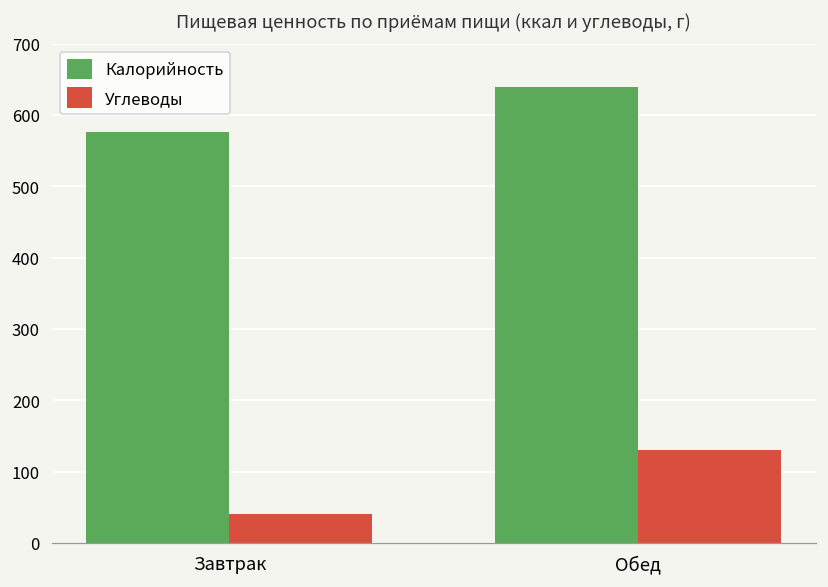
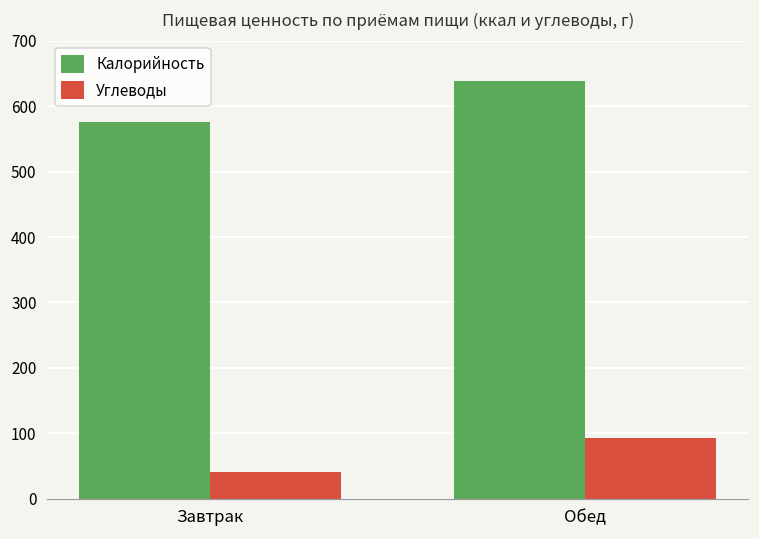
  {
    "Калорийность": {
      "Завтрак": 580,
      "Обед": 640
    },
    "Углеводы": {
      "Завтрак": 40,
-     "Обед": 130
+     "Обед": 90
    }
  }
